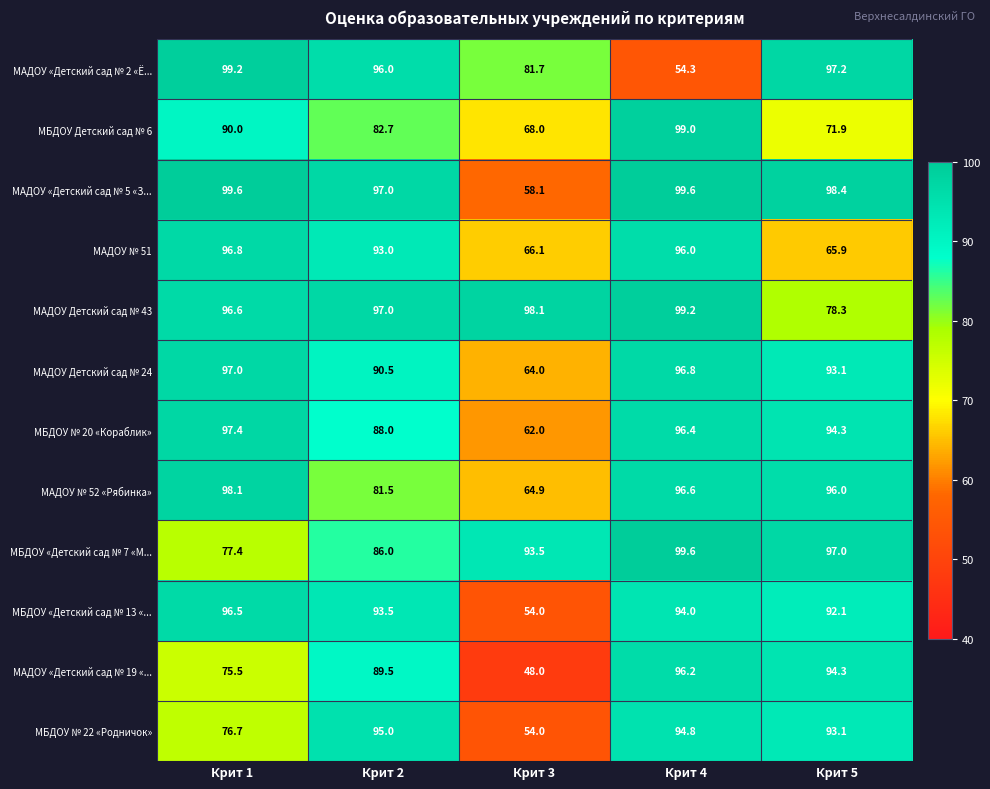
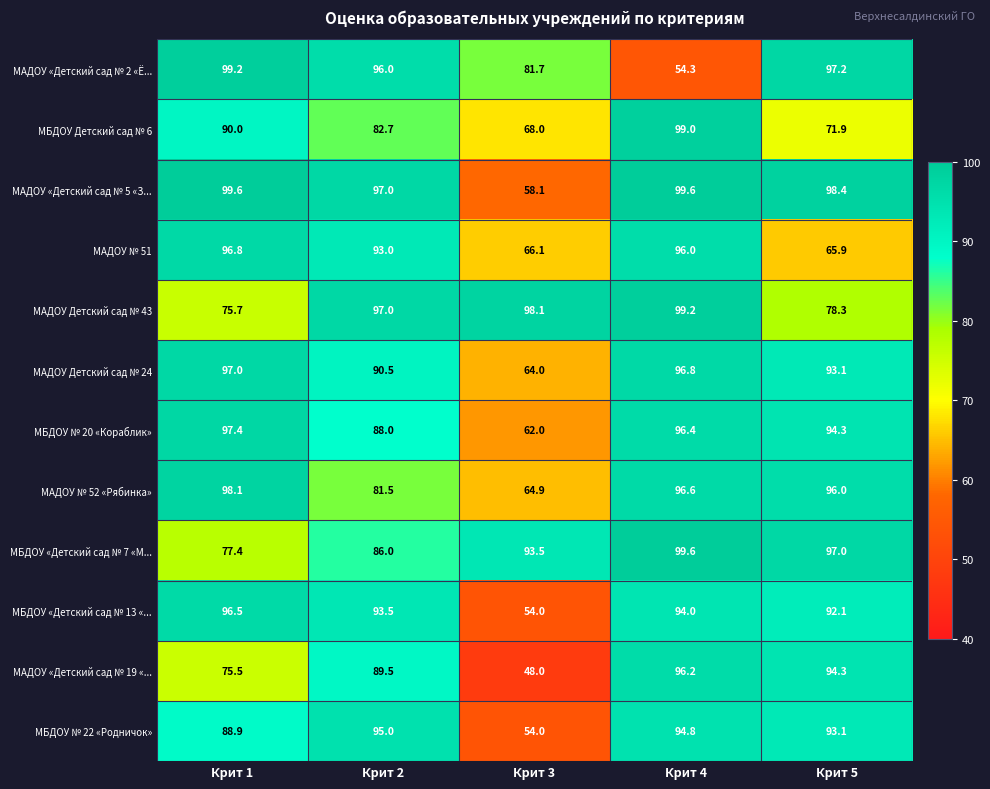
  {
    "МАДОУ «Детский сад № 2 «Ё...": {
      "Крит 1": 99.2,
      "Крит 2": 96.0,
      "Крит 3": 81.7,
      "Крит 4": 54.3,
      "Крит 5": 97.2
    },
    "МБДОУ Детский сад № 6": {
      "Крит 1": 90.0,
      "Крит 2": 82.7,
      "Крит 3": 68.0,
      "Крит 4": 99.0,
      "Крит 5": 71.9
    },
    "МАДОУ «Детский сад № 5 «З...": {
      "Крит 1": 99.6,
      "Крит 2": 97.0,
      "Крит 3": 58.1,
      "Крит 4": 99.6,
      "Крит 5": 98.4
    },
    "МАДОУ № 51": {
      "Крит 1": 96.8,
      "Крит 2": 93.0,
      "Крит 3": 66.1,
      "Крит 4": 96.0,
      "Крит 5": 65.9
    },
    "МАДОУ Детский сад № 43": {
-     "Крит 1": 96.6,
+     "Крит 1": 75.7,
      "Крит 2": 97.0,
      "Крит 3": 98.1,
      "Крит 4": 99.2,
      "Крит 5": 78.3
    },
    "МАДОУ Детский сад № 24": {
      "Крит 1": 97.0,
      "Крит 2": 90.5,
      "Крит 3": 64.0,
      "Крит 4": 96.8,
      "Крит 5": 93.1
    },
    "МБДОУ № 20 «Кораблик»": {
      "Крит 1": 97.4,
      "Крит 2": 88.0,
      "Крит 3": 62.0,
      "Крит 4": 96.4,
      "Крит 5": 94.3
    },
    "МАДОУ № 52 «Рябинка»": {
      "Крит 1": 98.1,
      "Крит 2": 81.5,
      "Крит 3": 64.9,
      "Крит 4": 96.6,
      "Крит 5": 96.0
    },
    "МБДОУ «Детский сад № 7 «М...": {
      "Крит 1": 77.4,
      "Крит 2": 86.0,
      "Крит 3": 93.5,
      "Крит 4": 99.6,
      "Крит 5": 97.0
    },
    "МБДОУ «Детский сад № 13 «...": {
      "Крит 1": 96.5,
      "Крит 2": 93.5,
      "Крит 3": 54.0,
      "Крит 4": 94.0,
      "Крит 5": 92.1
    },
    "МАДОУ «Детский сад № 19 «...": {
      "Крит 1": 75.5,
      "Крит 2": 89.5,
      "Крит 3": 48.0,
      "Крит 4": 96.2,
      "Крит 5": 94.3
    },
    "МБДОУ № 22 «Родничок»": {
-     "Крит 1": 76.7,
+     "Крит 1": 88.9,
      "Крит 2": 95.0,
      "Крит 3": 54.0,
      "Крит 4": 94.8,
      "Крит 5": 93.1
    }
  }
